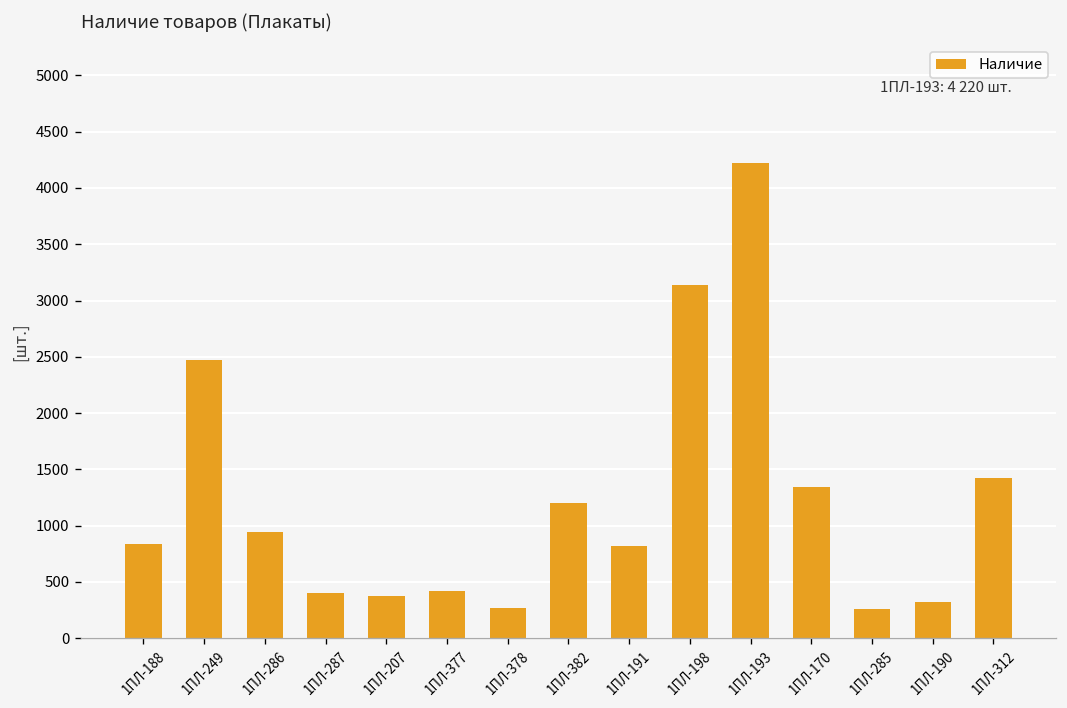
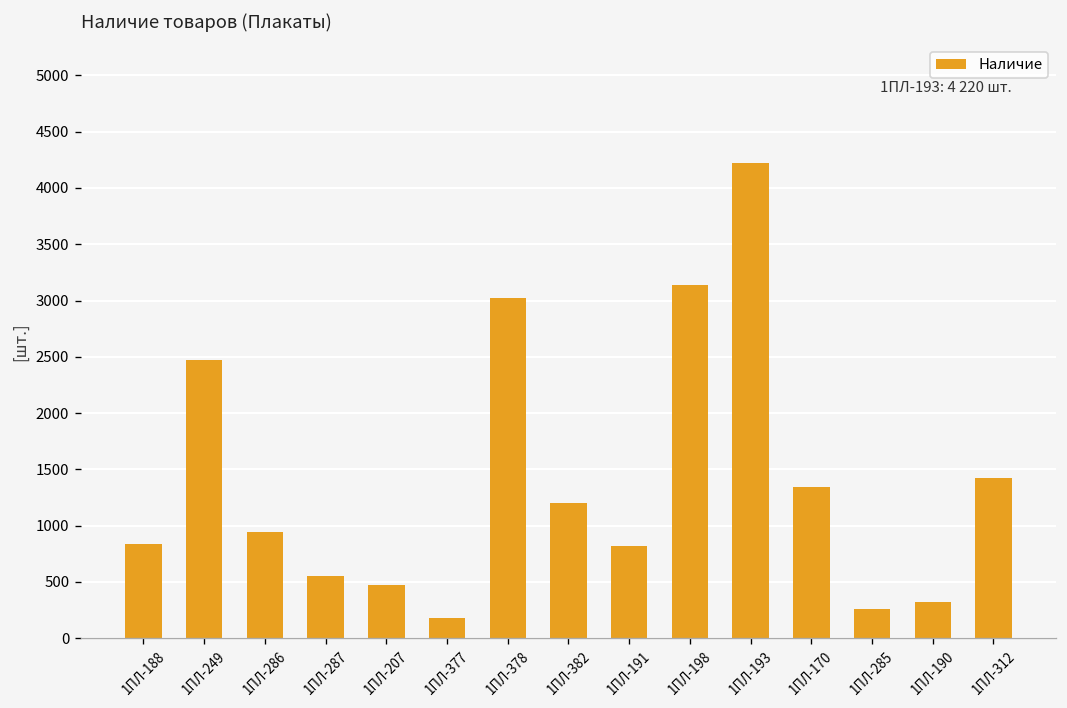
  {
    "1ПЛ-188": 800,
    "1ПЛ-249": 2500,
    "1ПЛ-286": 900,
-   "1ПЛ-287": 400,
-   "1ПЛ-207": 400,
-   "1ПЛ-377": 400,
-   "1ПЛ-378": 300,
+   "1ПЛ-287": 600,
+   "1ПЛ-207": 500,
+   "1ПЛ-377": 200,
+   "1ПЛ-378": 3000,
    "1ПЛ-382": 1200,
    "1ПЛ-191": 800,
    "1ПЛ-198": 3100,
    "1ПЛ-193": 4200,
    "1ПЛ-170": 1300,
    "1ПЛ-285": 300,
    "1ПЛ-190": 300,
    "1ПЛ-312": 1400
  }
